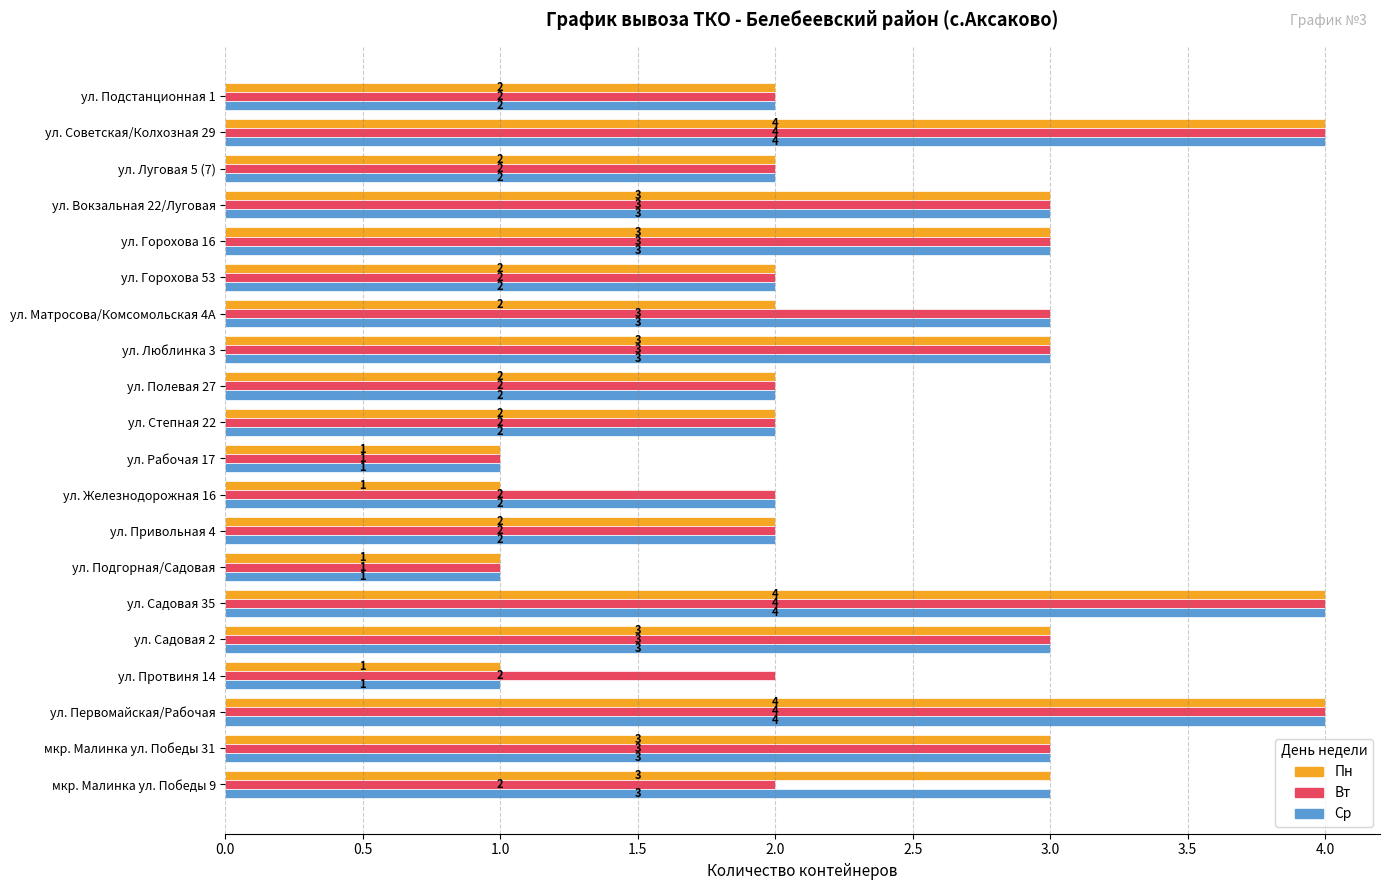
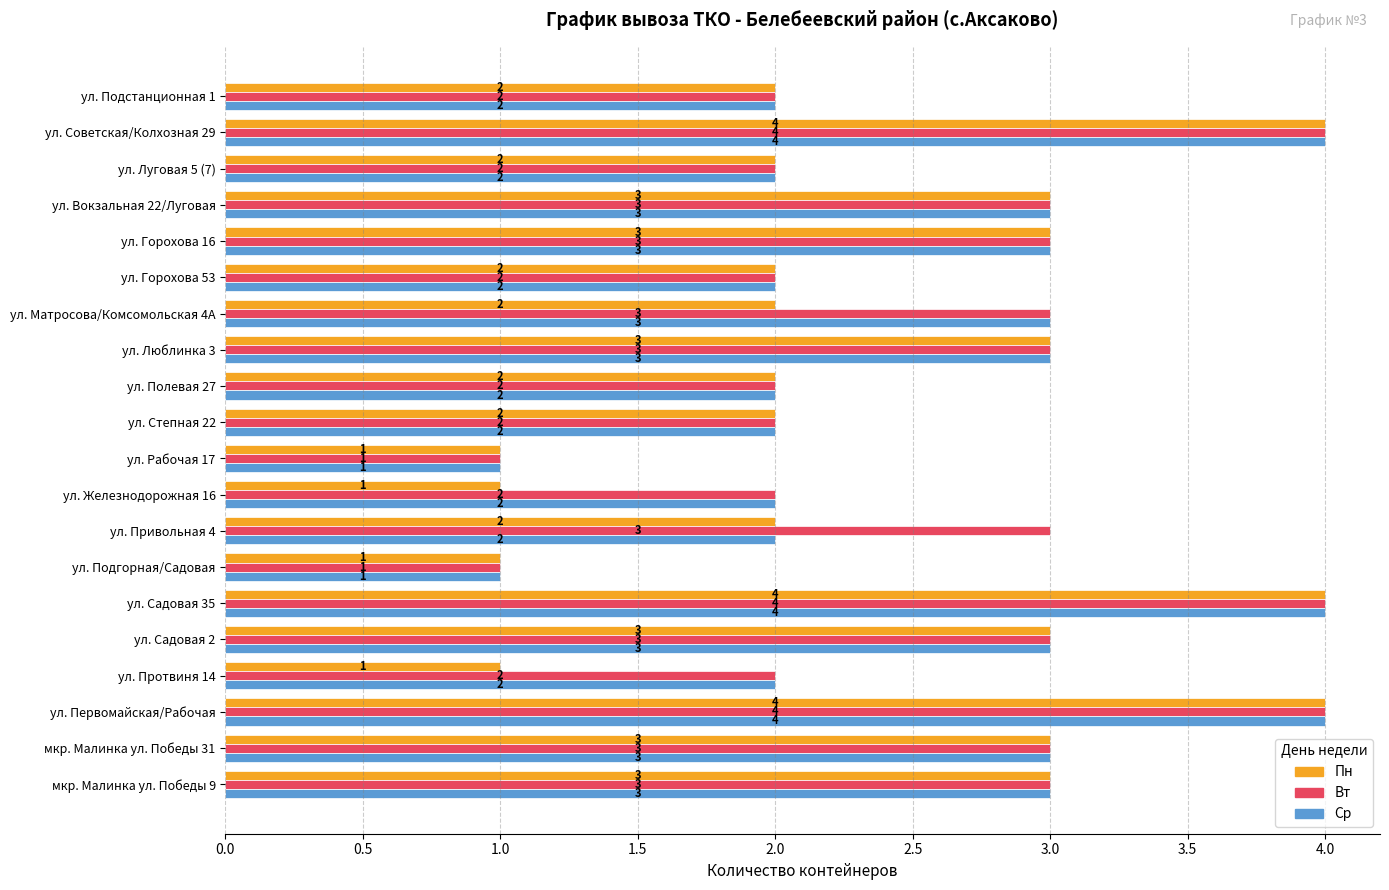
  {
    "Пн": {
      "ул. Матросова/Комсомольская 4А": 2,
      "ул. Железнодорожная 16": 1,
      "ул. Привольная 4": 2,
      "ул. Протвиня 14": 1
    },
    "Вт": {
-     "ул. Привольная 4": 2,
-     "мкр. Малинка ул. Победы 9": 2
+     "ул. Привольная 4": 3,
+     "мкр. Малинка ул. Победы 9": 3
    },
    "Ср": {
      "ул. Привольная 4": 2,
-     "ул. Протвиня 14": 1
+     "ул. Протвиня 14": 2
    }
  }
